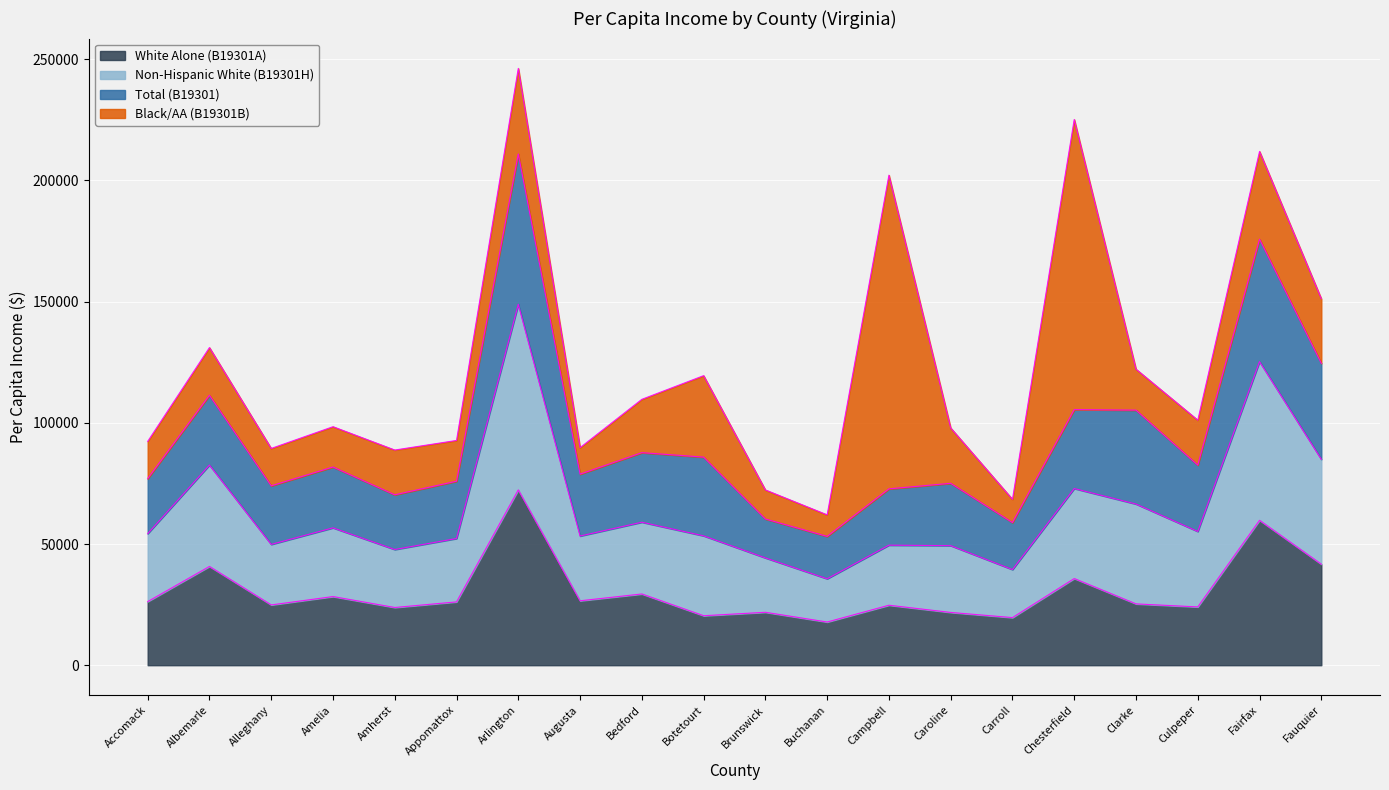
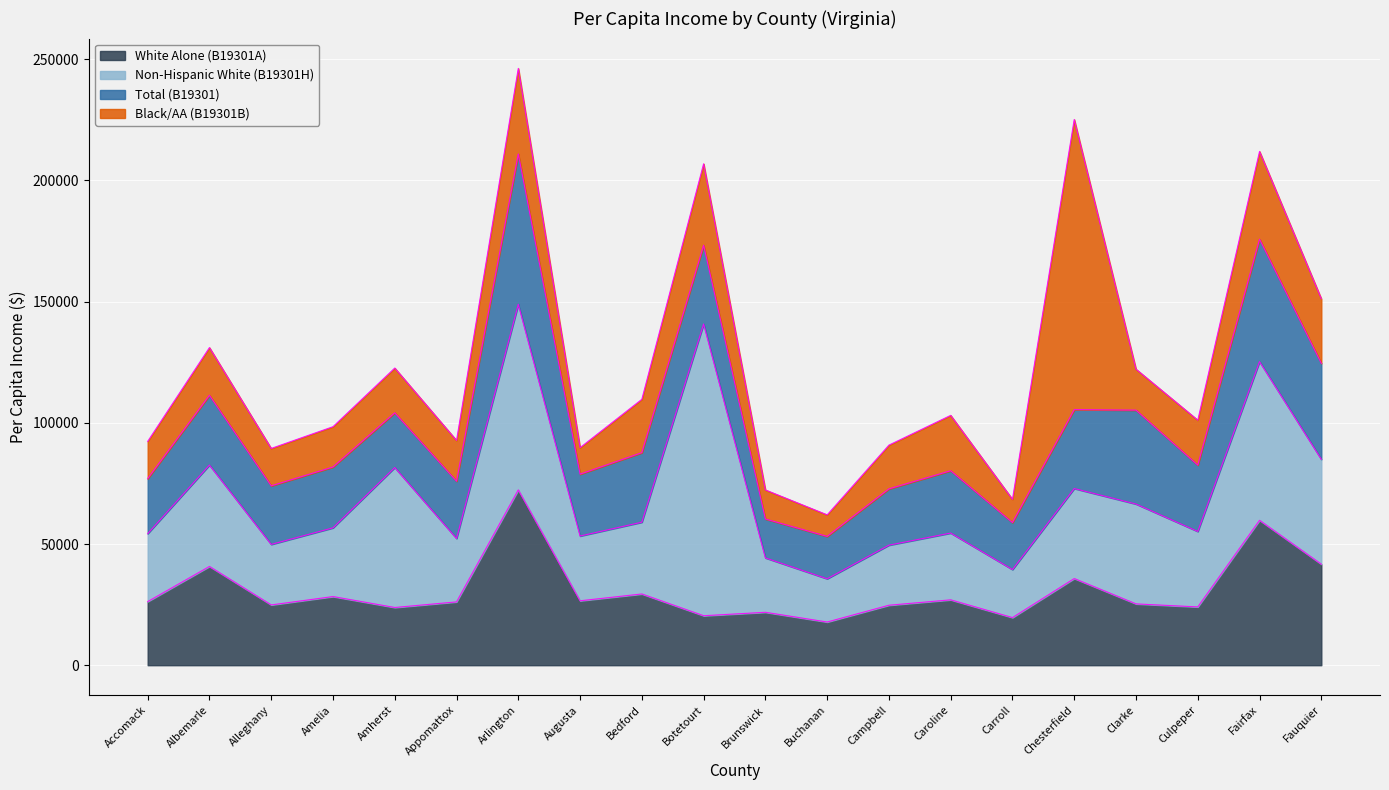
  {
    "White Alone (B19301A)": {
      "Accomack": 26000,
      "Albemarle": 41000,
      "Alleghany": 25000,
      "Amelia": 28000,
      "Amherst": 24000,
      "Appomattox": 26000,
      "Arlington": 72000,
      "Augusta": 27000,
      "Bedford": 29000,
      "Botetourt": 20000,
      "Brunswick": 22000,
      "Buchanan": 18000,
      "Campbell": 25000,
-     "Caroline": 22000,
+     "Caroline": 27000,
      "Carroll": 20000,
      "Chesterfield": 36000,
      "Clarke": 25000,
      "Culpeper": 24000,
      "Fairfax": 60000,
      "Fauquier": 42000
    },
    "Non-Hispanic White (B19301H)": {
      "Accomack": 28000,
      "Albemarle": 42000,
      "Alleghany": 25000,
      "Amelia": 28000,
-     "Amherst": 24000,
+     "Amherst": 58000,
      "Appomattox": 26000,
      "Arlington": 77000,
      "Augusta": 27000,
      "Bedford": 30000,
-     "Botetourt": 33000,
+     "Botetourt": 120000,
      "Brunswick": 22000,
      "Buchanan": 18000,
      "Campbell": 25000,
      "Caroline": 28000,
      "Carroll": 20000,
      "Chesterfield": 37000,
      "Clarke": 41000,
      "Culpeper": 31000,
      "Fairfax": 65000,
      "Fauquier": 43000
    },
    "Total (B19301)": {
      "Accomack": 23000,
      "Albemarle": 29000,
      "Alleghany": 24000,
      "Amelia": 25000,
      "Amherst": 23000,
      "Appomattox": 24000,
      "Arlington": 62000,
      "Augusta": 26000,
      "Bedford": 29000,
      "Botetourt": 32000,
      "Brunswick": 16000,
      "Buchanan": 17000,
      "Campbell": 23000,
      "Caroline": 26000,
      "Carroll": 19000,
      "Chesterfield": 33000,
      "Clarke": 39000,
      "Culpeper": 27000,
      "Fairfax": 51000,
      "Fauquier": 40000
    },
    "Black/AA (B19301B)": {
      "Accomack": 15000,
      "Albemarle": 20000,
      "Alleghany": 15000,
      "Amelia": 17000,
      "Amherst": 18000,
      "Appomattox": 17000,
      "Arlington": 35000,
      "Augusta": 11000,
      "Bedford": 22000,
      "Botetourt": 34000,
      "Brunswick": 12000,
      "Buchanan": 9000,
-     "Campbell": 129000,
+     "Campbell": 18000,
      "Caroline": 23000,
      "Carroll": 10000,
      "Chesterfield": 120000,
      "Clarke": 17000,
      "Culpeper": 19000,
      "Fairfax": 36000,
      "Fauquier": 27000
    }
  }
